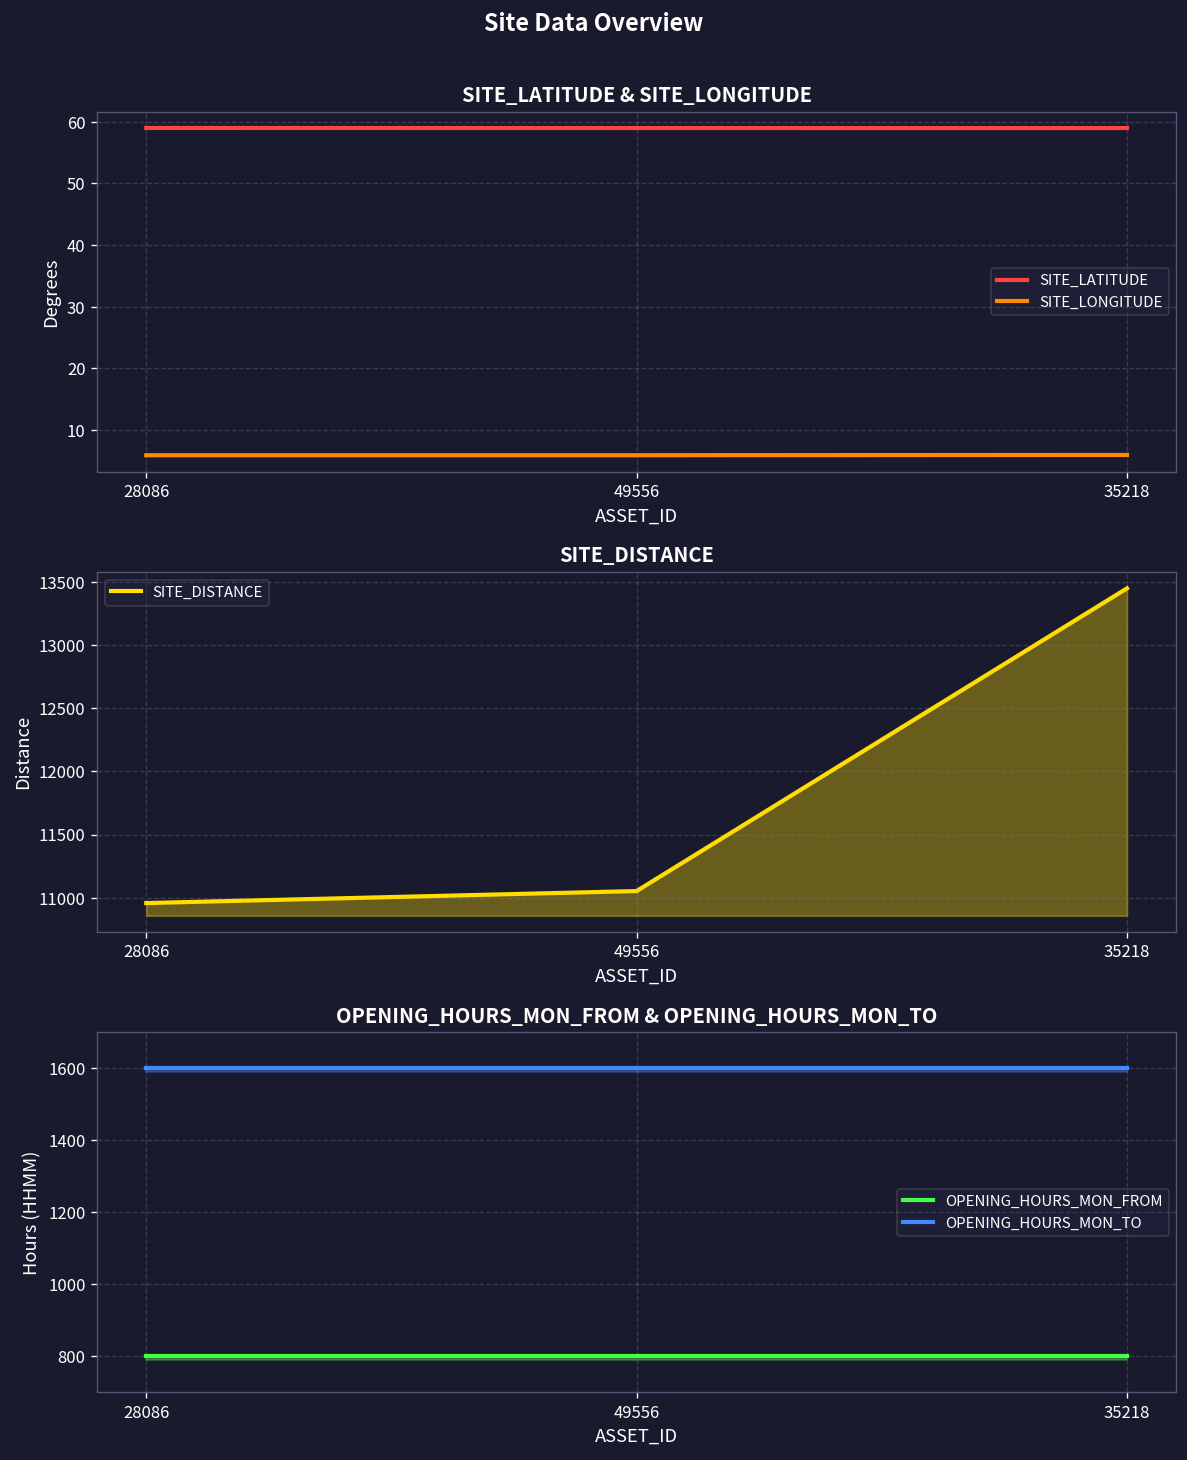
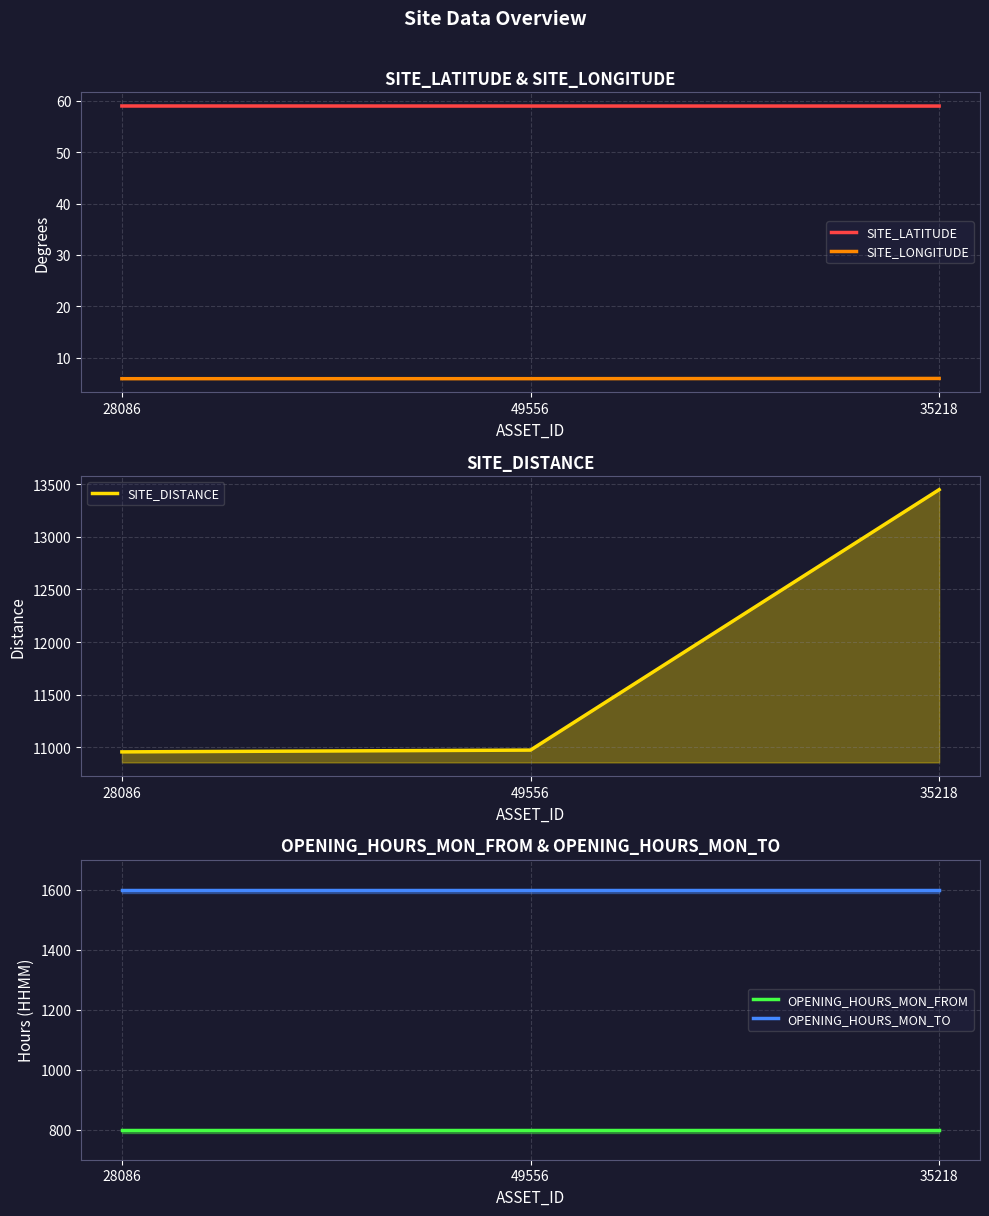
  {
    "SITE_LATITUDE & SITE_LONGITUDE": {
      "SITE_LATITUDE": {
        "28086": 59,
        "49556": 59,
        "35218": 59
      },
      "SITE_LONGITUDE": {
        "28086": 6,
        "49556": 6,
        "35218": 6
      }
    },
    "SITE_DISTANCE": {
      "28086": 10960,
-     "49556": 11050,
+     "49556": 10980,
      "35218": 13450
    },
    "OPENING_HOURS_MON_FROM & OPENING_HOURS_MON_TO": {
      "OPENING_HOURS_MON_FROM": {
        "28086": 800,
        "49556": 800,
        "35218": 800
      },
      "OPENING_HOURS_MON_TO": {
        "28086": 1600,
        "49556": 1600,
        "35218": 1600
      }
    }
  }
